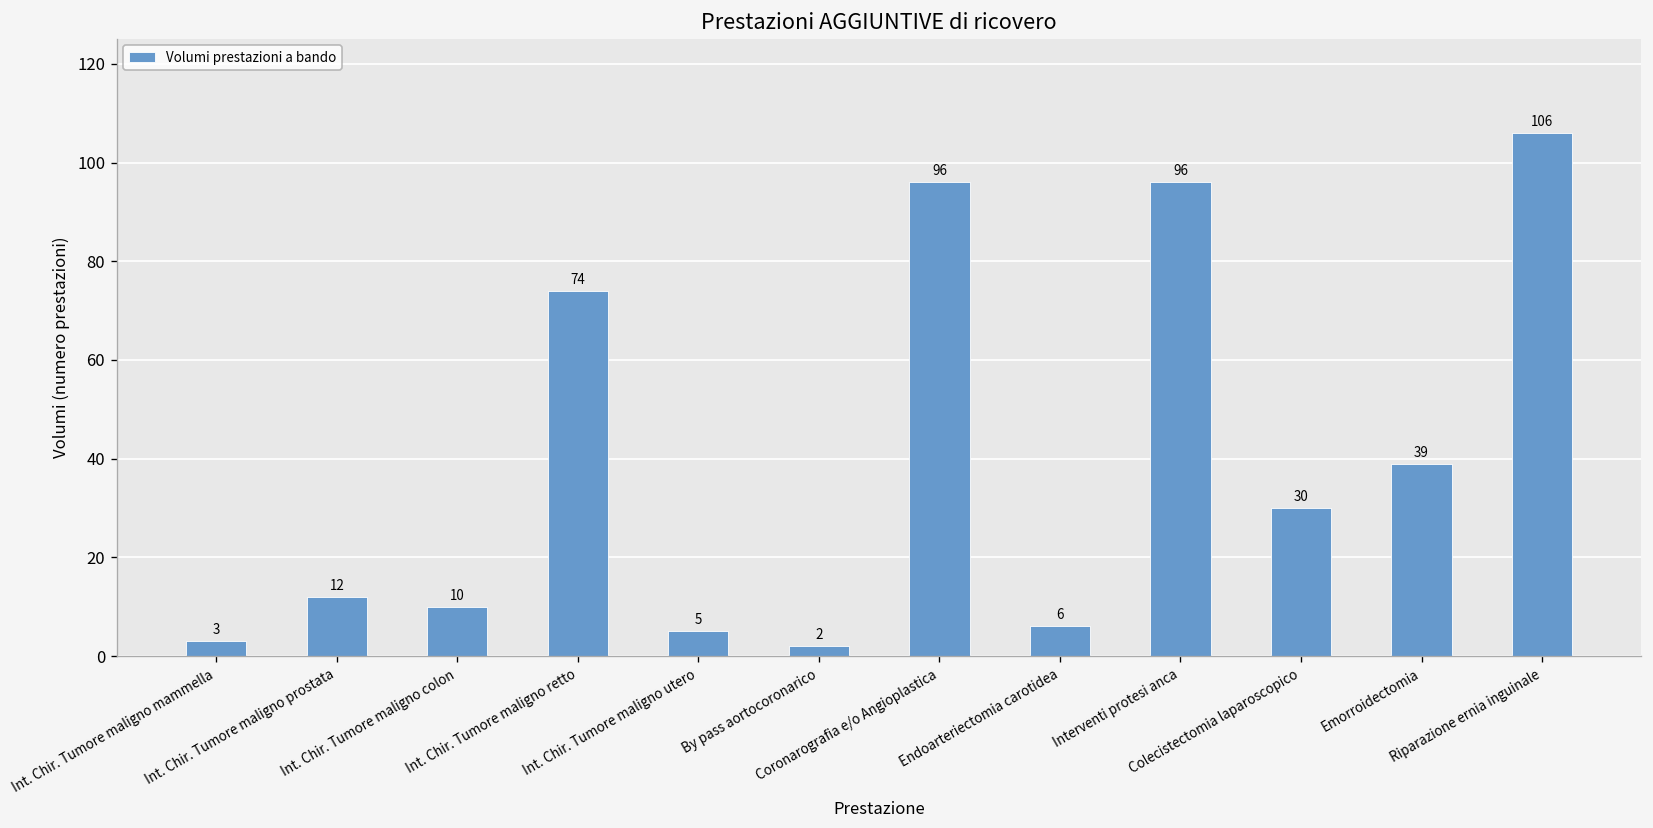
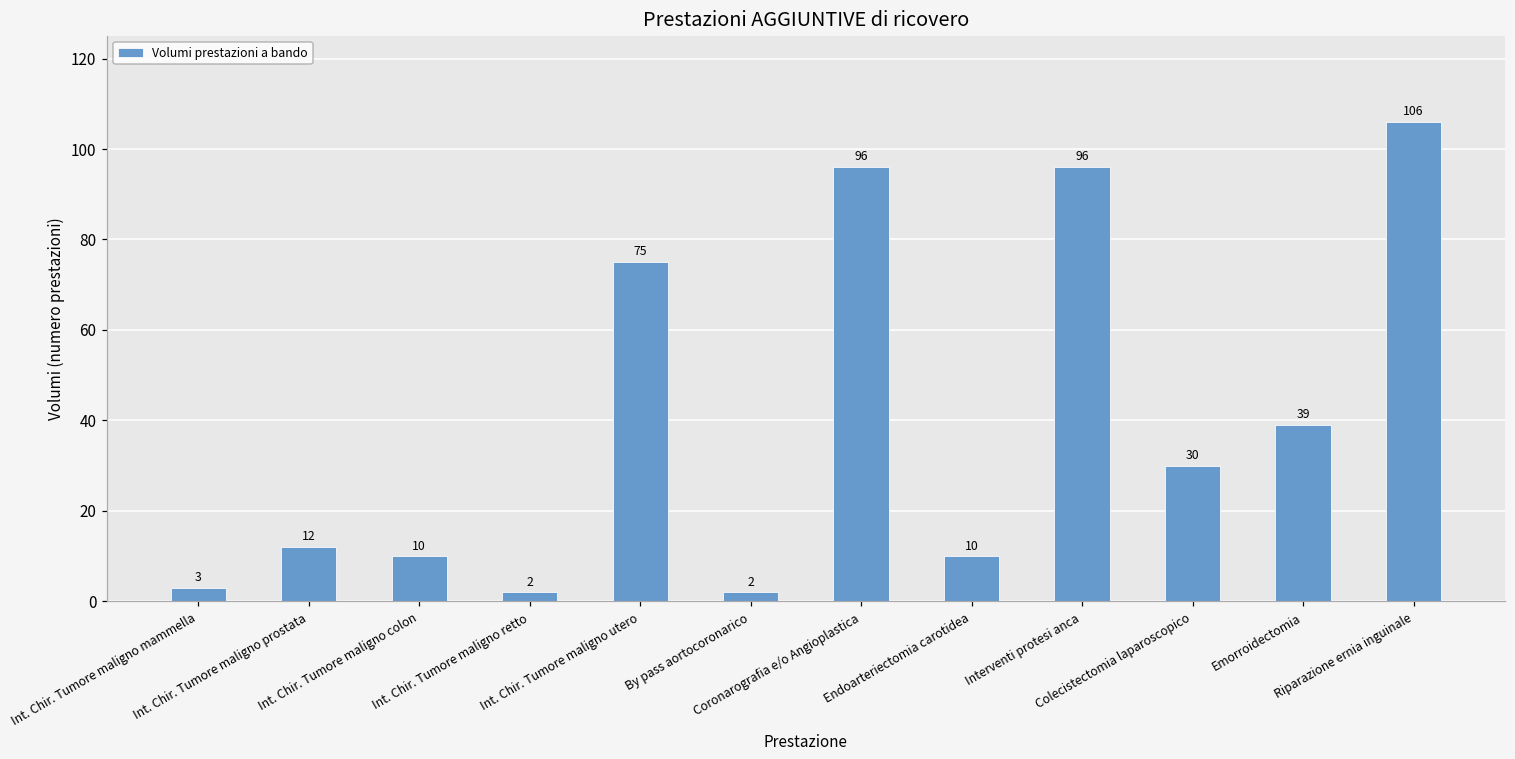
  {
    "Int. Chir. Tumore maligno mammella": 3,
    "Int. Chir. Tumore maligno prostata": 12,
    "Int. Chir. Tumore maligno colon": 10,
-   "Int. Chir. Tumore maligno retto": 74,
-   "Int. Chir. Tumore maligno utero": 5,
+   "Int. Chir. Tumore maligno retto": 2,
+   "Int. Chir. Tumore maligno utero": 75,
    "By pass aortocoronarico": 2,
    "Coronarografia e/o Angioplastica": 96,
-   "Endoarteriectomia carotidea": 6,
+   "Endoarteriectomia carotidea": 10,
    "Interventi protesi anca": 96,
    "Colecistectomia laparoscopico": 30,
    "Emorroidectomia": 39,
    "Riparazione ernia inguinale": 106
  }
